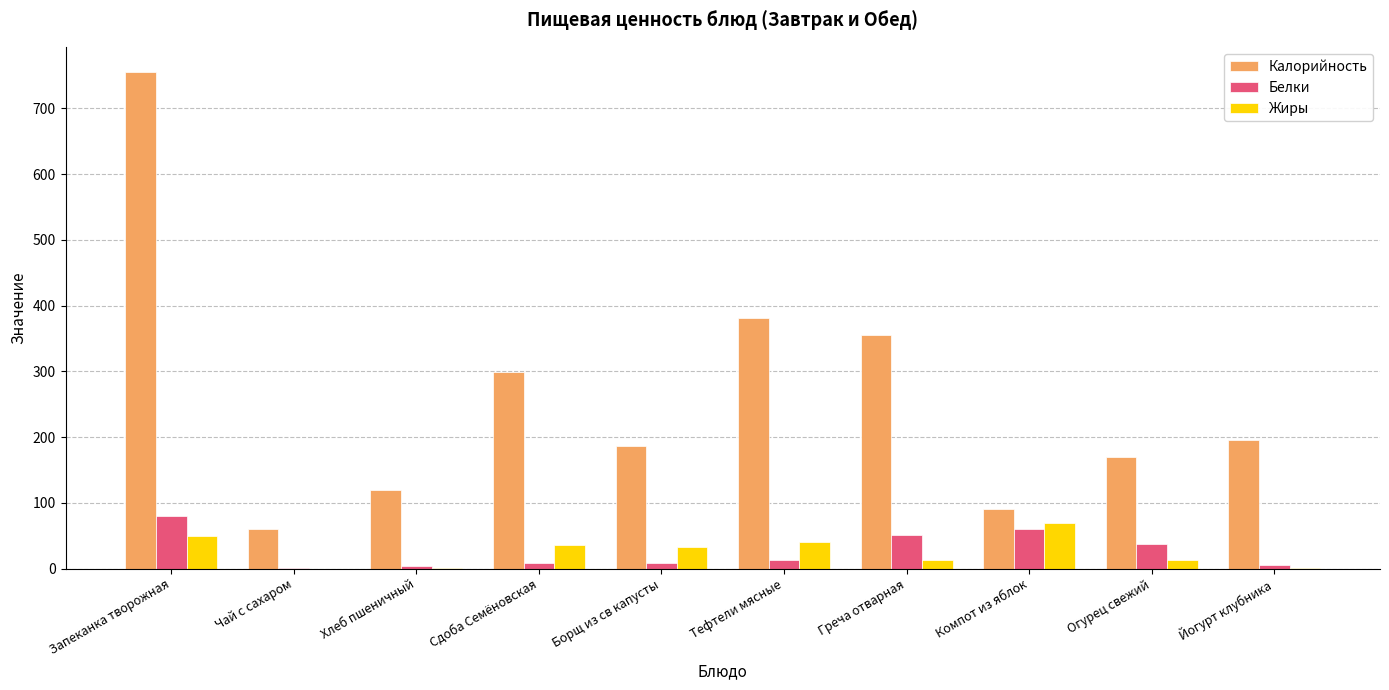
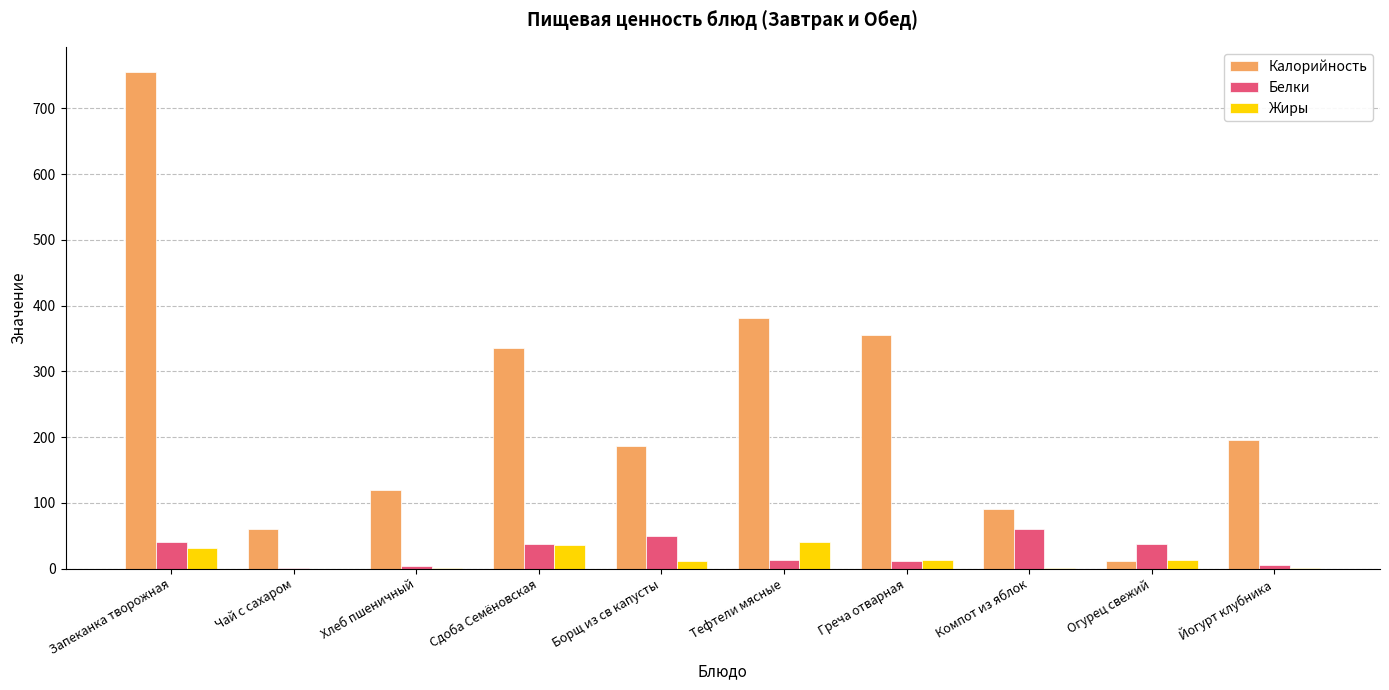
  {
    "Калорийность": {
      "Запеканка творожная": 760,
      "Чай с сахаром": 60,
      "Хлеб пшеничный": 120,
-     "Сдоба Семёновская": 300,
+     "Сдоба Семёновская": 340,
      "Борщ из св капусты": 190,
      "Тефтели мясные": 380,
      "Греча отварная": 360,
      "Компот из яблок": 90,
-     "Огурец свежий": 170,
+     "Огурец свежий": 10,
      "Йогурт клубника": 200
    },
    "Белки": {
-     "Запеканка творожная": 80,
+     "Запеканка творожная": 40,
      "Хлеб пшеничный": 0,
-     "Сдоба Семёновская": 10,
-     "Борщ из св капусты": 10,
+     "Сдоба Семёновская": 40,
+     "Борщ из св капусты": 50,
      "Тефтели мясные": 10,
-     "Греча отварная": 50,
+     "Греча отварная": 10,
      "Компот из яблок": 60,
      "Огурец свежий": 40,
      "Йогурт клубника": 10
    },
    "Жиры": {
-     "Запеканка творожная": 50,
+     "Запеканка творожная": 30,
      "Сдоба Семёновская": 40,
-     "Борщ из св капусты": 30,
+     "Борщ из св капусты": 10,
      "Тефтели мясные": 40,
      "Греча отварная": 10,
-     "Компот из яблок": 70,
+     "Компот из яблок": 0,
      "Огурец свежий": 10
    }
  }
